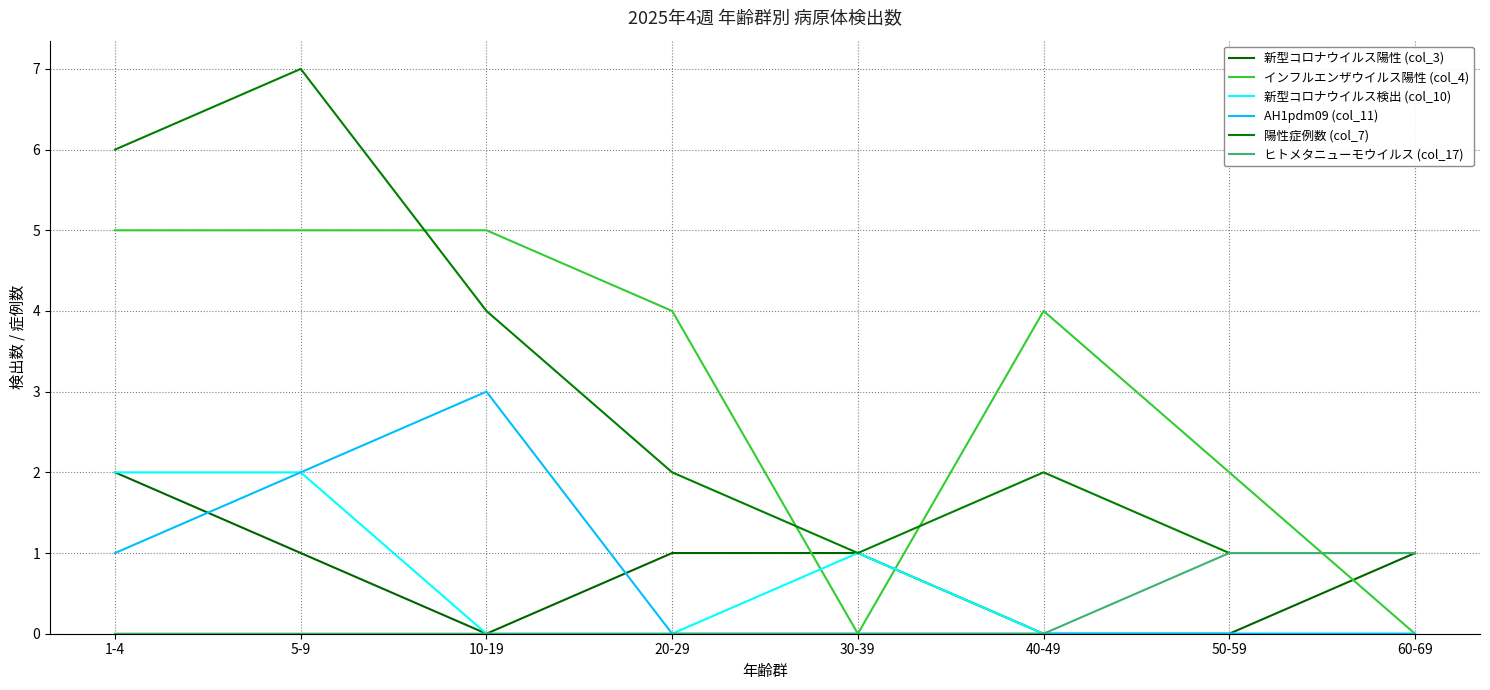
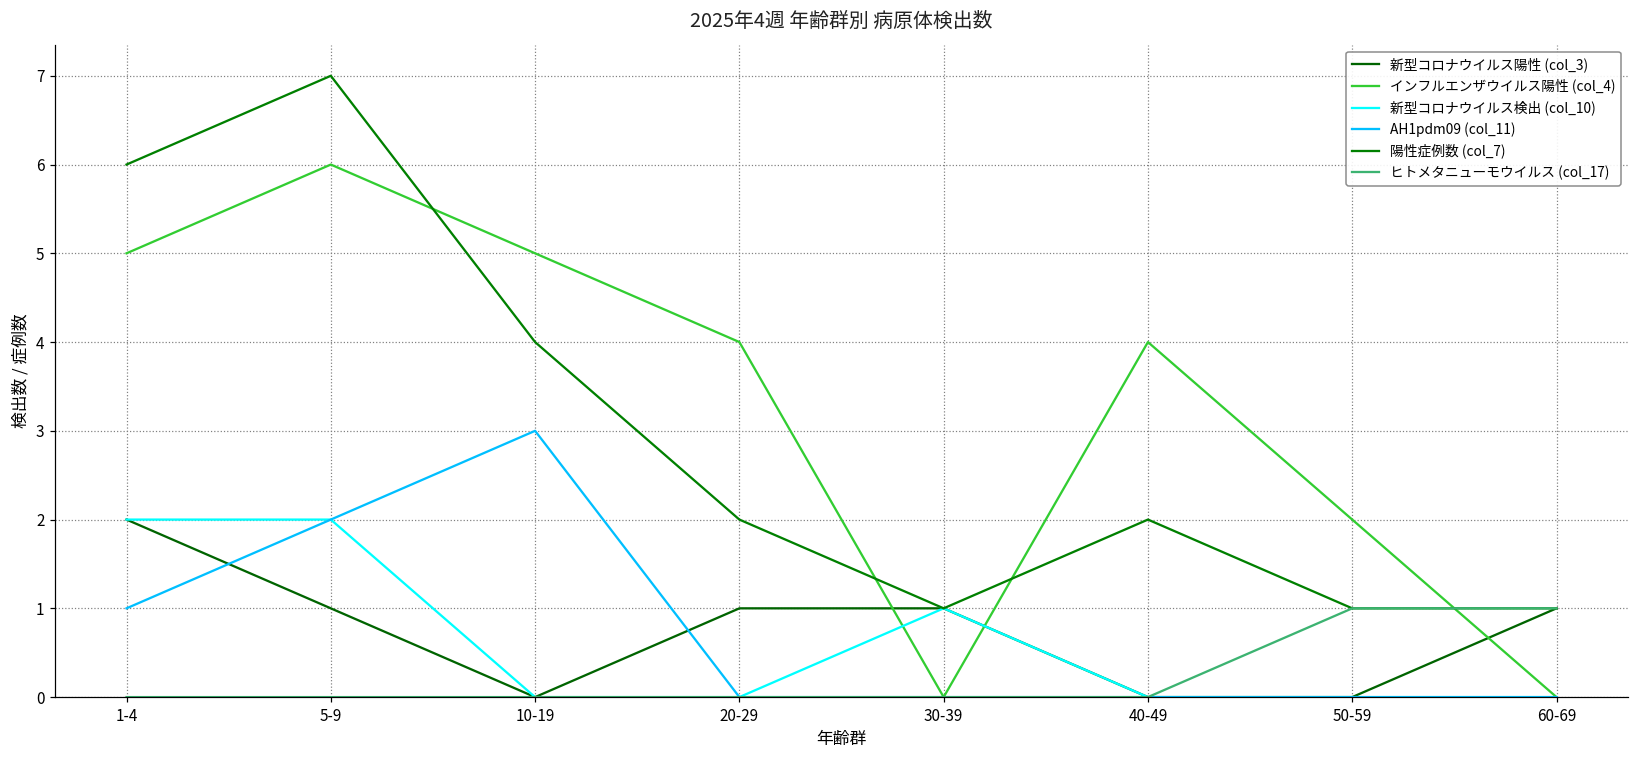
  {
    "インフルエンザウイルス陽性 (col_4)": {
      "1-4": 5,
-     "5-9": 5,
+     "5-9": 6,
      "10-19": 5,
      "20-29": 4,
      "40-49": 4,
      "50-59": 2
    },
    "AH1pdm09 (col_11)": {
      "1-4": 1,
      "10-19": 3
    },
    "ヒトメタニューモウイルス (col_17)": {
      "1-4": 0,
      "5-9": 0
    }
  }
